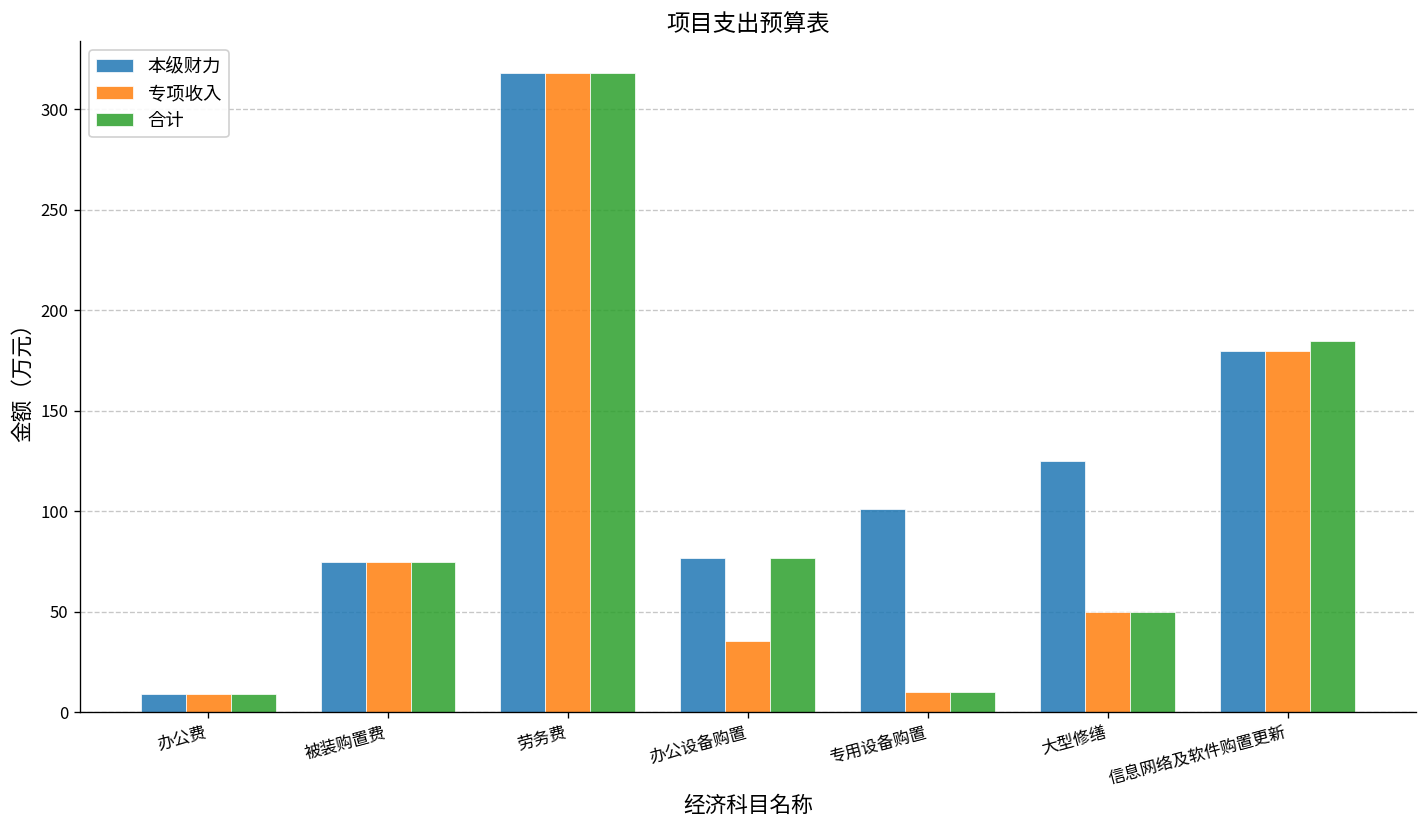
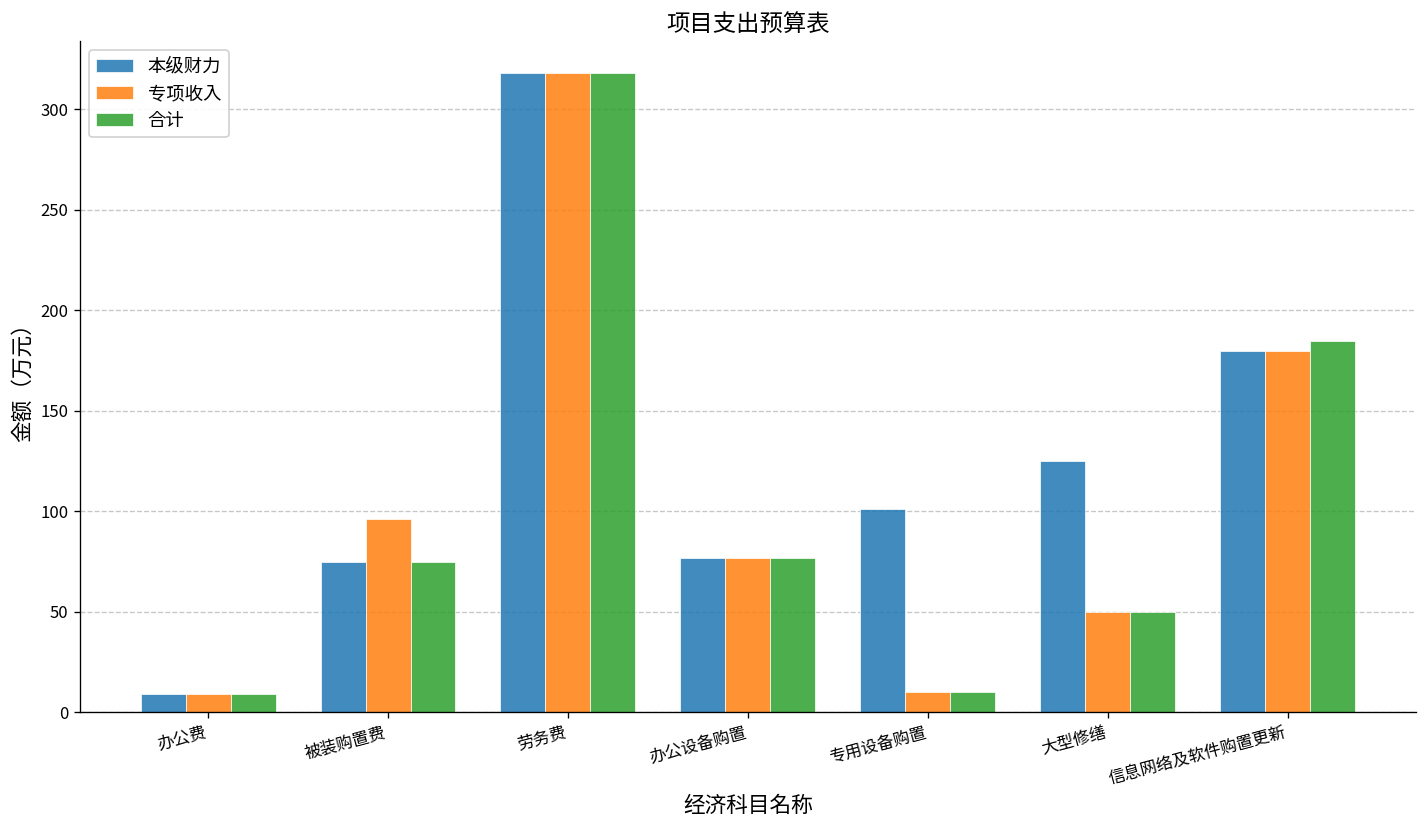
  {
    "本级财力": {
      "办公费": 9,
      "被装购置费": 75,
      "劳务费": 318,
      "办公设备购置": 77,
      "专用设备购置": 101,
      "大型修缮": 125,
      "信息网络及软件购置更新": 180
    },
    "专项收入": {
      "办公费": 9,
-     "被装购置费": 75,
+     "被装购置费": 96,
      "劳务费": 318,
-     "办公设备购置": 35,
+     "办公设备购置": 77,
      "专用设备购置": 10,
      "大型修缮": 50,
      "信息网络及软件购置更新": 180
    },
    "合计": {
      "办公费": 9,
      "被装购置费": 75,
      "劳务费": 318,
      "办公设备购置": 77,
      "专用设备购置": 10,
      "大型修缮": 50,
      "信息网络及软件购置更新": 185
    }
  }
